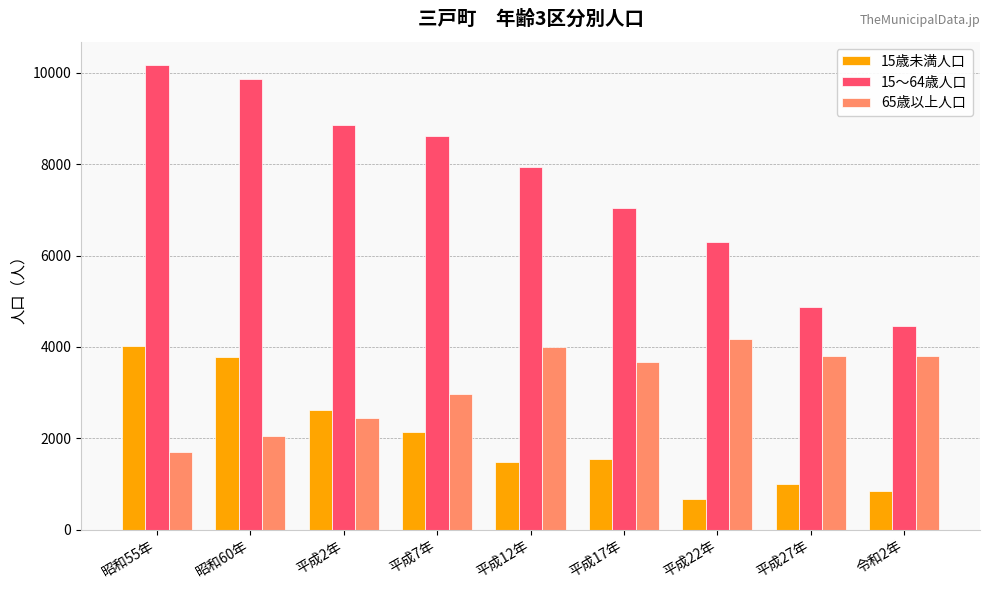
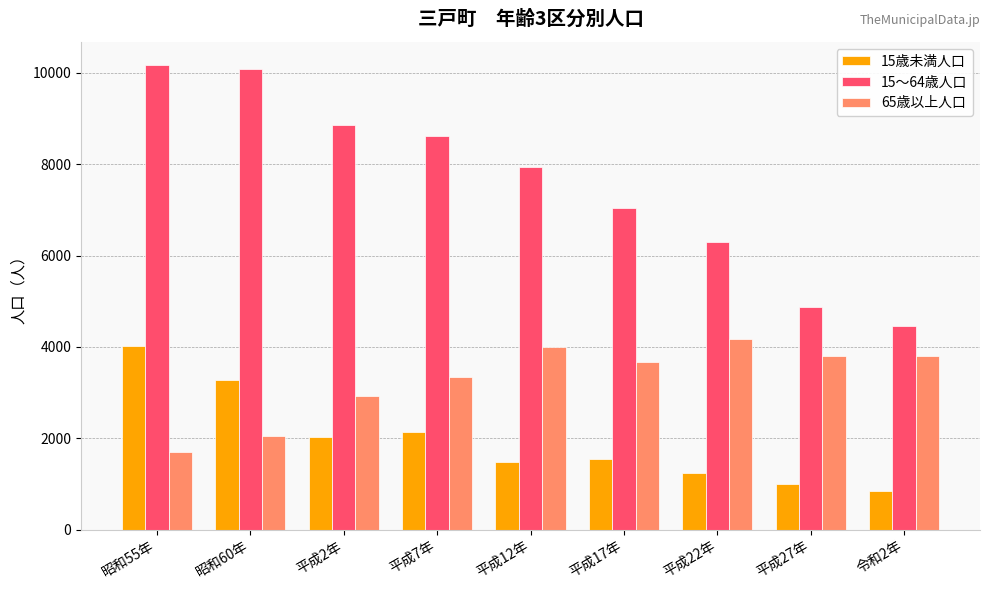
  {
    "15歳未満人口": {
      "昭和55年": 4000,
-     "昭和60年": 3800,
-     "平成2年": 2600,
+     "昭和60年": 3300,
+     "平成2年": 2000,
      "平成7年": 2100,
      "平成12年": 1500,
      "平成17年": 1500,
-     "平成22年": 700,
+     "平成22年": 1200,
      "平成27年": 1000,
      "令和2年": 800
    },
    "15～64歳人口": {
      "昭和55年": 10200,
-     "昭和60年": 9900,
+     "昭和60年": 10100,
      "平成2年": 8900,
      "平成7年": 8600,
      "平成12年": 8000,
      "平成17年": 7100,
      "平成22年": 6300,
      "平成27年": 4900,
      "令和2年": 4400
    },
    "65歳以上人口": {
      "昭和55年": 1700,
      "昭和60年": 2000,
-     "平成2年": 2500,
-     "平成7年": 3000,
+     "平成2年": 2900,
+     "平成7年": 3300,
      "平成12年": 4000,
      "平成17年": 3700,
      "平成22年": 4200,
      "平成27年": 3800,
      "令和2年": 3800
    }
  }
